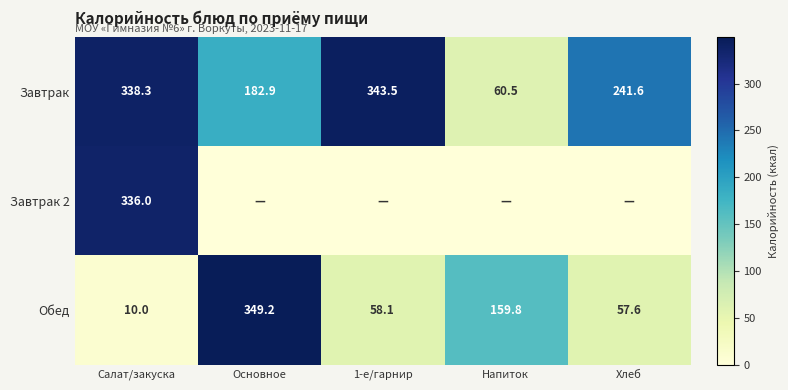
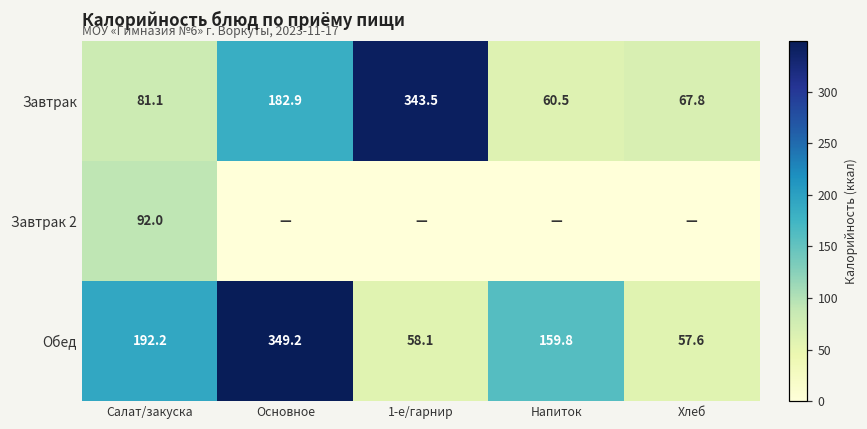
  {
    "Завтрак": {
-     "Салат/закуска": 338.3,
+     "Салат/закуска": 81.1,
      "Основное": 182.9,
      "1-е/гарнир": 343.5,
      "Напиток": 60.5,
-     "Хлеб": 241.6
+     "Хлеб": 67.8
    },
    "Завтрак 2": {
-     "Салат/закуска": 336.0
+     "Салат/закуска": 92.0
    },
    "Обед": {
-     "Салат/закуска": 10.0,
+     "Салат/закуска": 192.2,
      "Основное": 349.2,
      "1-е/гарнир": 58.1,
      "Напиток": 159.8,
      "Хлеб": 57.6
    }
  }
